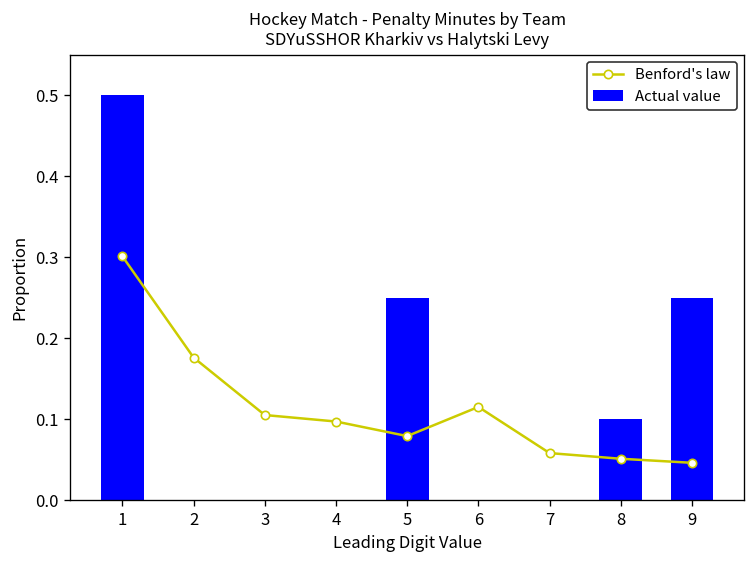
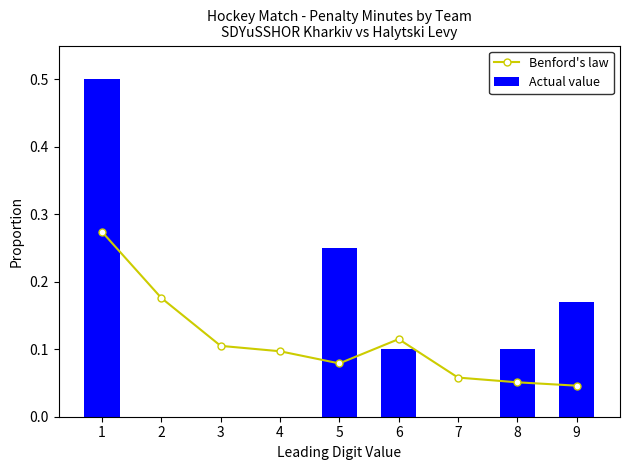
  {
    "Benford's law": {
-     "1": 0.30,
+     "1": 0.27,
      "2": 0.18,
      "3": 0.11,
      "4": 0.10,
      "5": 0.08,
      "6": 0.12,
      "7": 0.06,
      "8": 0.05,
      "9": 0.05
    },
    "Actual value": {
      "1": 0.50,
      "2": 0.00,
      "3": 0.00,
      "4": 0.00,
      "5": 0.25,
-     "6": 0.0,
+     "6": 0.1,
      "7": 0.00,
      "8": 0.10,
-     "9": 0.25
+     "9": 0.17
    }
  }
